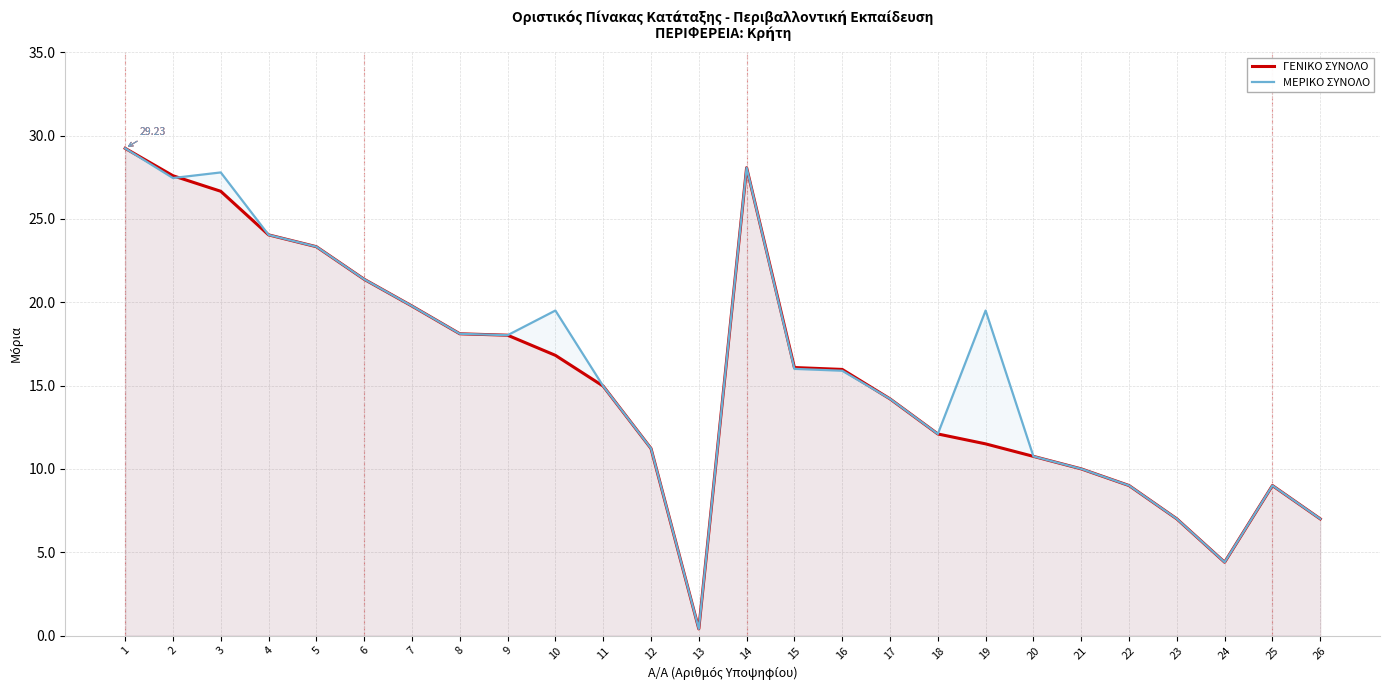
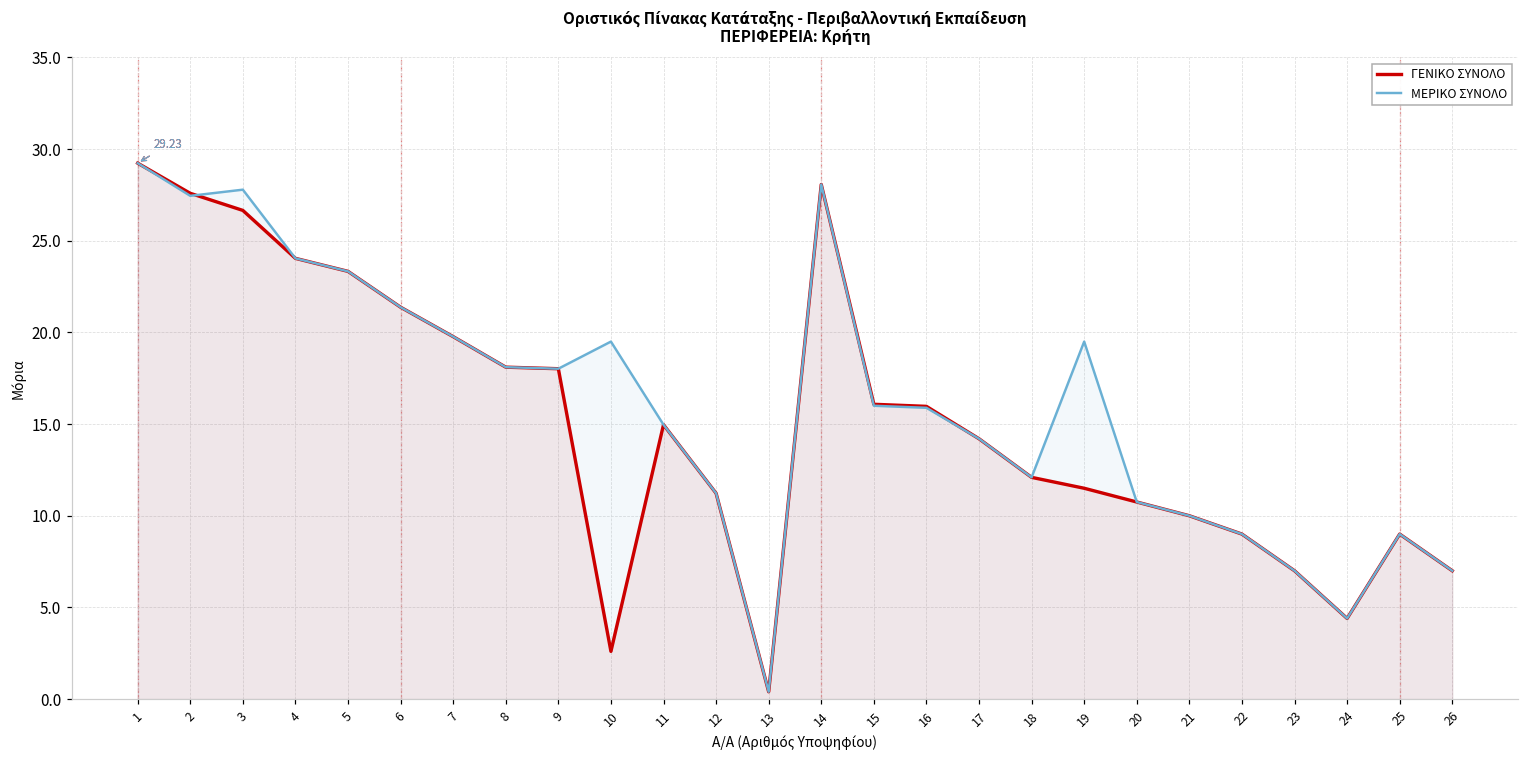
  {
    "ΓΕΝΙΚΟ ΣΥΝΟΛΟ": {
      "3": 26.7,
-     "10": 16.8,
+     "10": 2.6,
      "19": 11.5
    },
    "ΜΕΡΙΚΟ ΣΥΝΟΛΟ": {
      "3": 27.8,
      "10": 19.5,
      "19": 19.5
    }
  }
